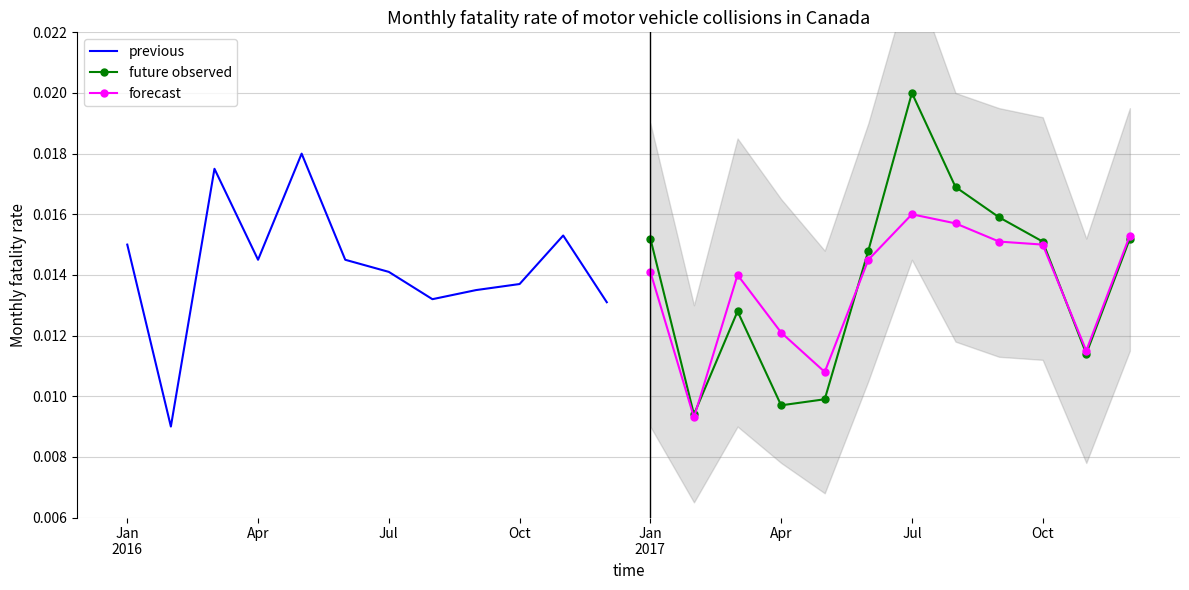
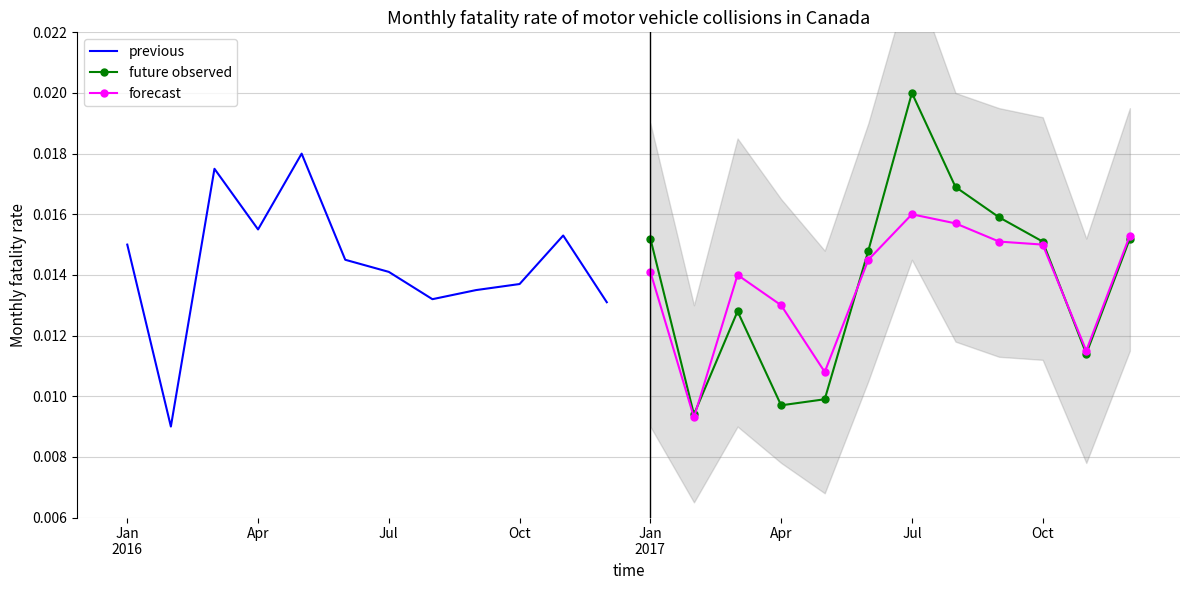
  {
    "previous": {
      "Jan 2016": 0.0150,
-     "Apr": 0.0145,
+     "Apr": 0.0155,
      "Jul": 0.0141,
      "Oct": 0.0137
    },
    "future observed": {
      "Jan 2017": 0.0152,
      "Apr": 0.0097,
      "Jul": 0.0200,
      "Oct": 0.0151
    },
    "forecast": {
      "Jan 2017": 0.0141,
-     "Apr": 0.0121,
+     "Apr": 0.0130,
      "Jul": 0.0160,
      "Oct": 0.0150
    }
  }
